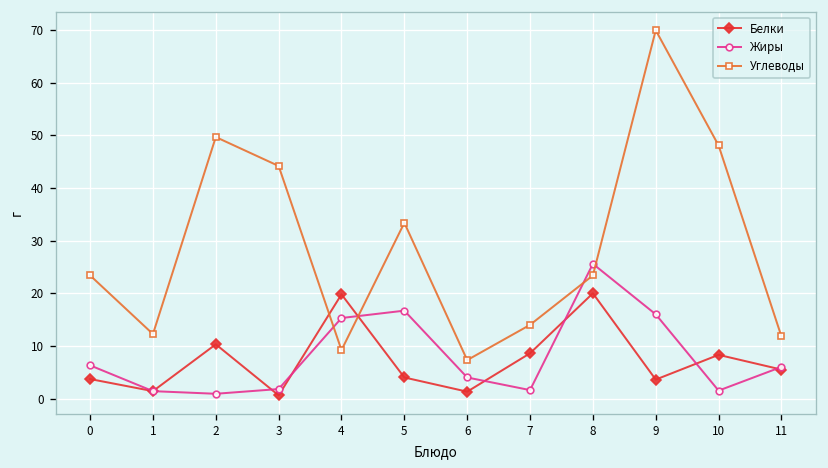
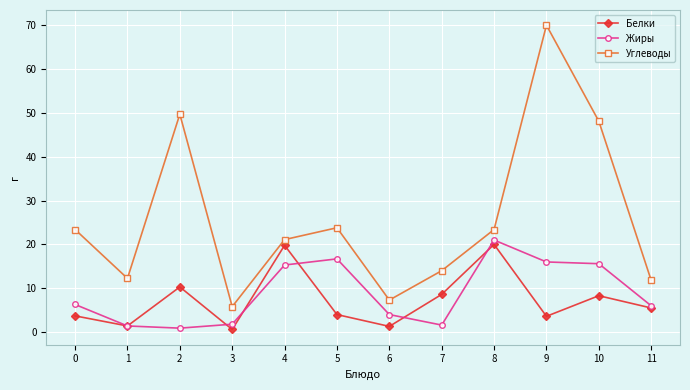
  {
    "Белки": {
      "0": 4,
      "2": 10,
      "3": 1,
      "4": 20,
      "5": 4,
      "6": 1,
      "7": 9,
      "8": 20,
      "9": 4,
      "10": 8
    },
    "Жиры": {
      "0": 6,
      "2": 1,
      "3": 2,
      "4": 15,
      "5": 17,
      "6": 4,
      "7": 2,
-     "8": 26,
+     "8": 21,
      "9": 16,
-     "10": 2
+     "10": 16
    },
    "Углеводы": {
      "0": 23,
      "1": 12,
      "2": 50,
-     "3": 44,
-     "4": 9,
-     "5": 33,
+     "3": 6,
+     "4": 21,
+     "5": 24,
      "6": 7,
      "7": 14,
      "8": 23,
      "9": 70,
      "10": 48,
      "11": 12
    }
  }
